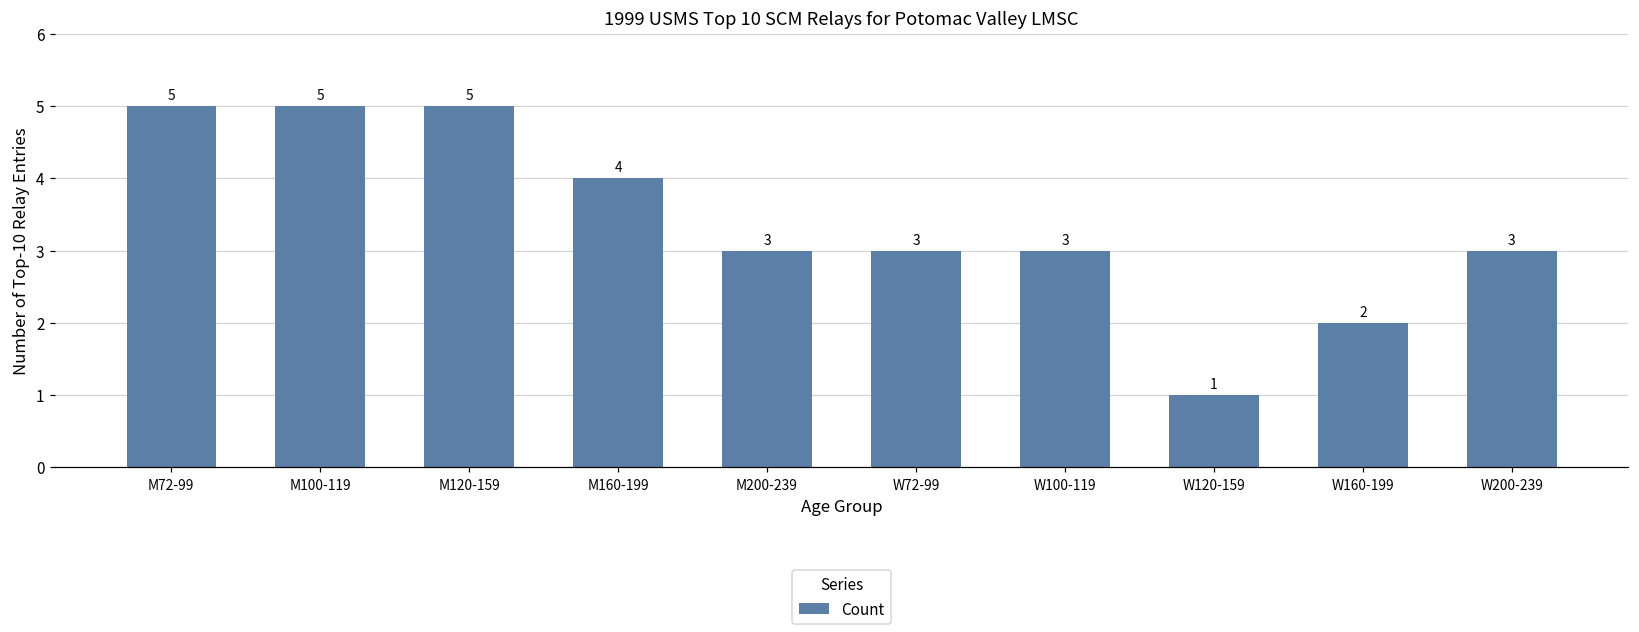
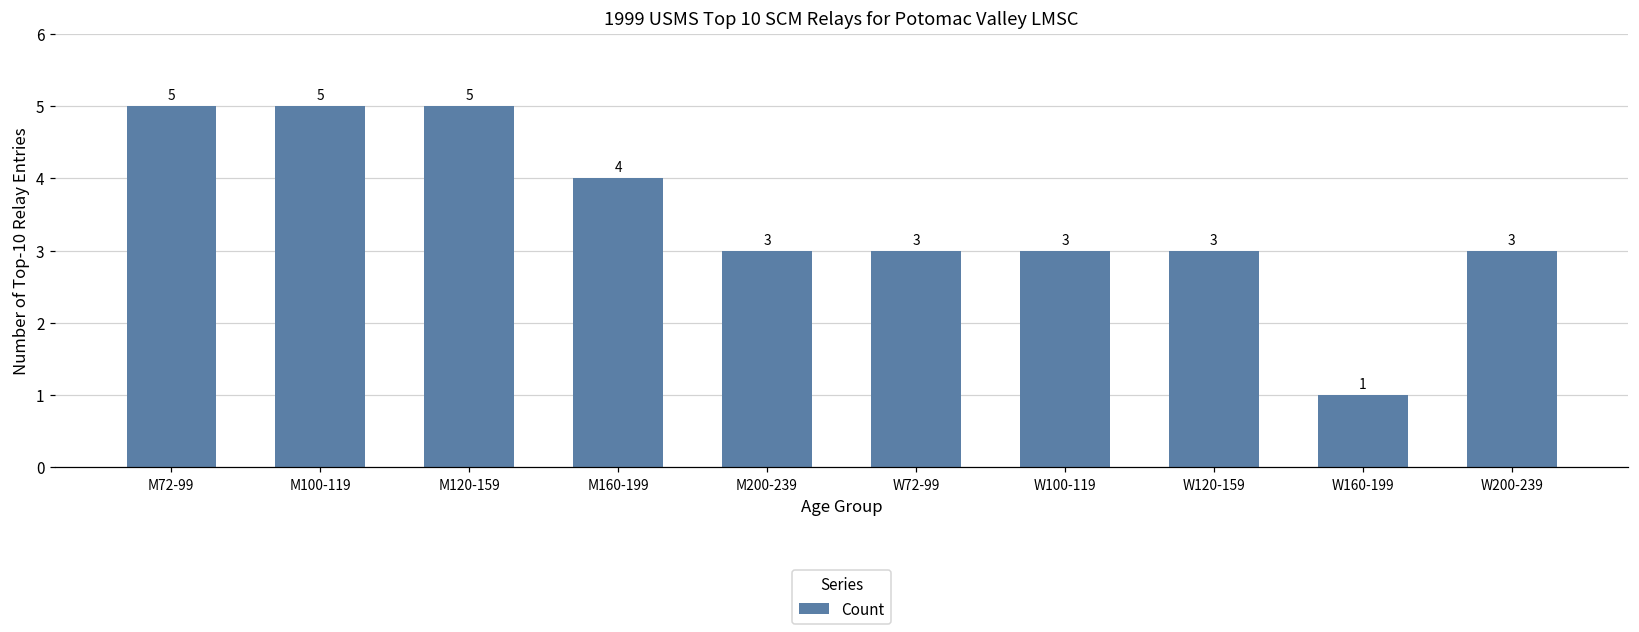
  {
    "M72-99": 5,
    "M100-119": 5,
    "M120-159": 5,
    "M160-199": 4,
    "M200-239": 3,
    "W72-99": 3,
    "W100-119": 3,
-   "W120-159": 1,
-   "W160-199": 2,
+   "W120-159": 3,
+   "W160-199": 1,
    "W200-239": 3
  }
